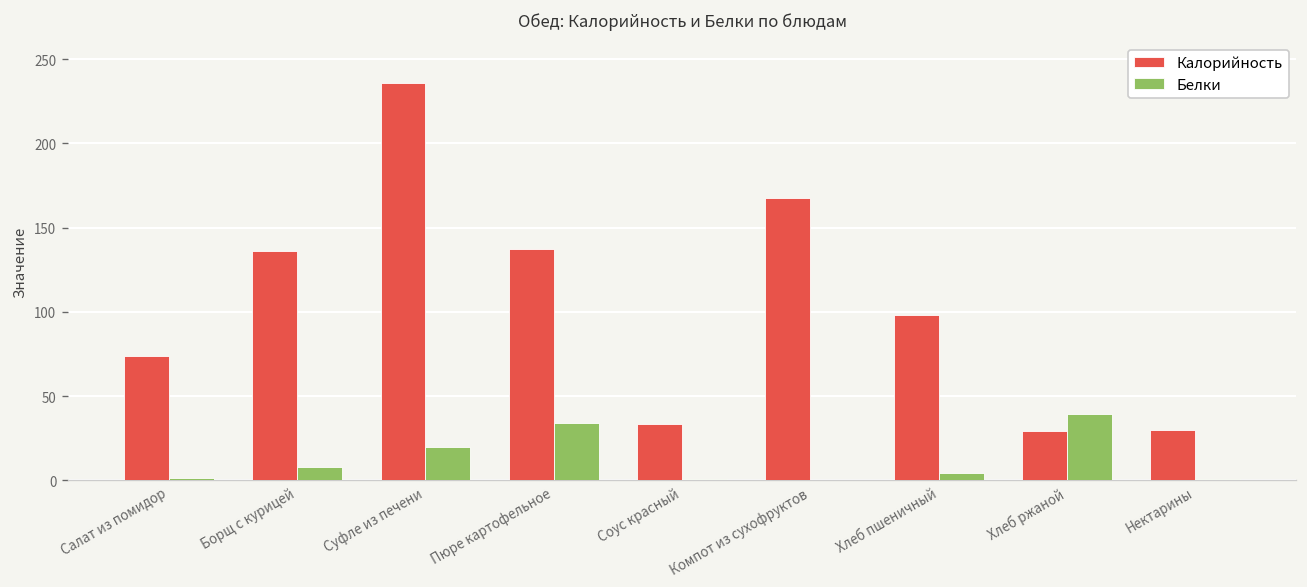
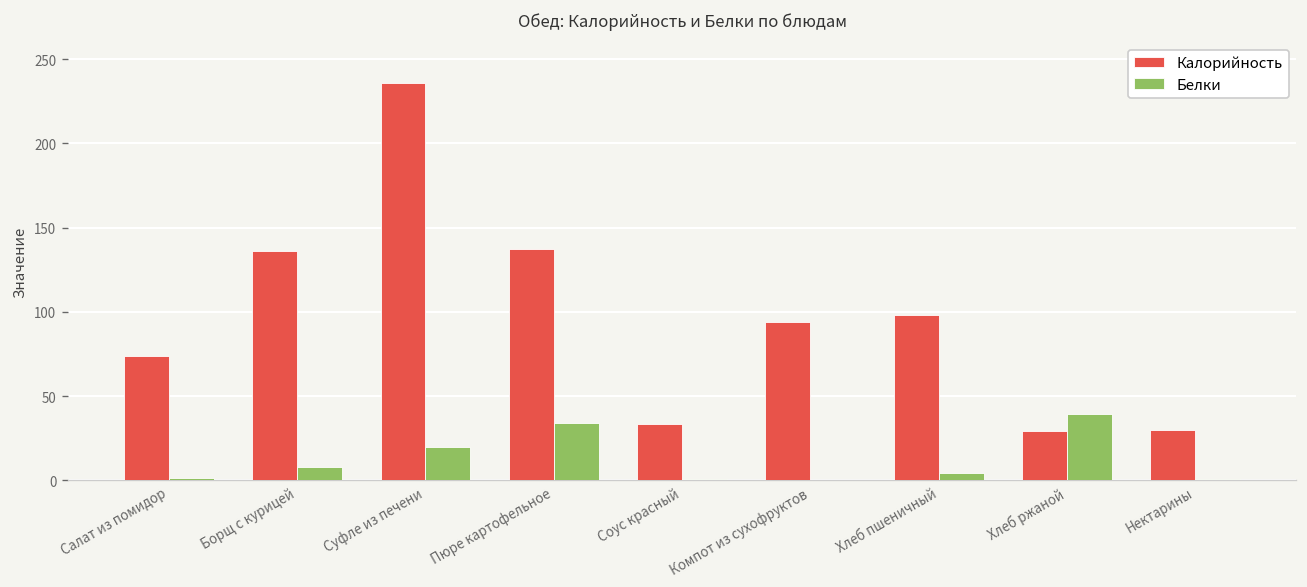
  {
    "Калорийность": {
      "Салат из помидор": 74,
      "Борщ с курицей": 136,
      "Суфле из печени": 236,
      "Пюре картофельное": 137,
      "Соус красный": 33,
-     "Компот из сухофруктов": 168,
+     "Компот из сухофруктов": 94,
      "Хлеб пшеничный": 98,
      "Хлеб ржаной": 30,
      "Нектарины": 30
    },
    "Белки": {
      "Борщ с курицей": 8,
      "Суфле из печени": 20,
      "Пюре картофельное": 34,
      "Хлеб пшеничный": 4,
      "Хлеб ржаной": 40
    }
  }
